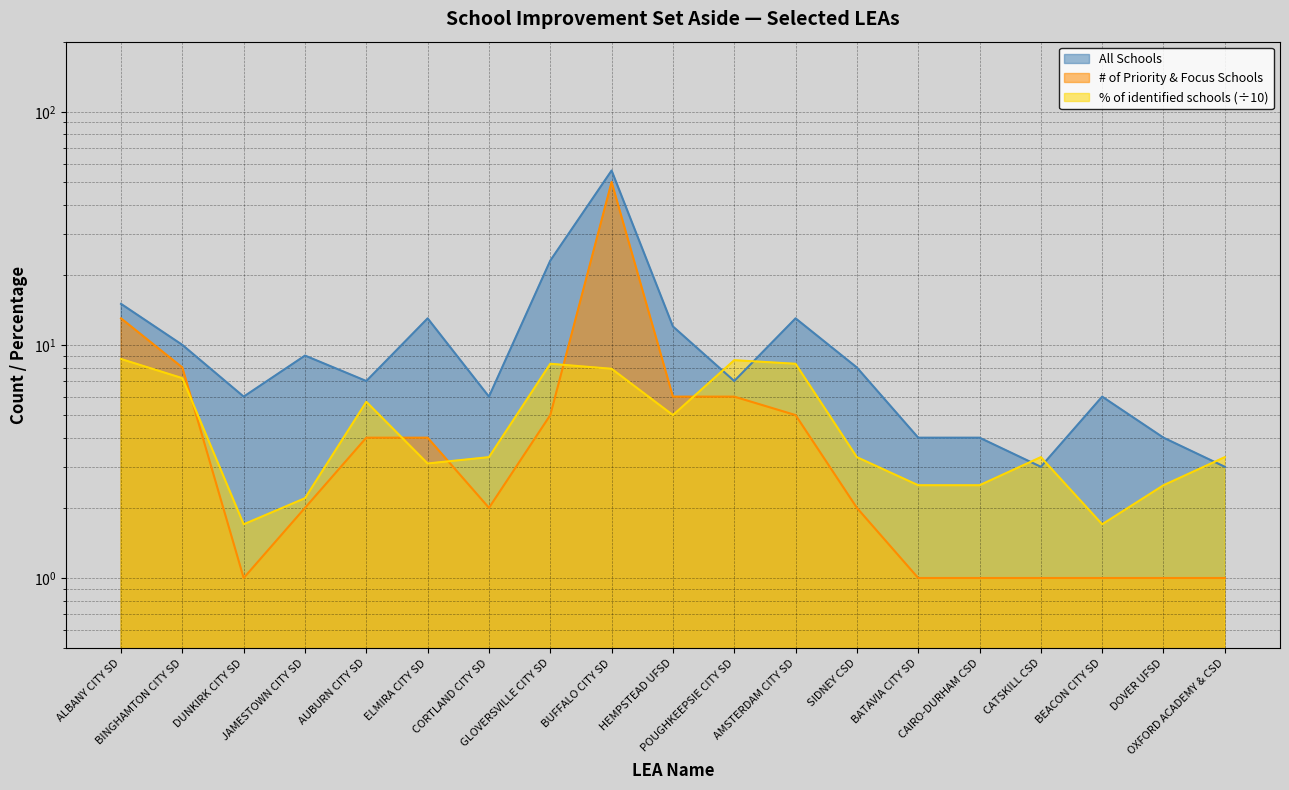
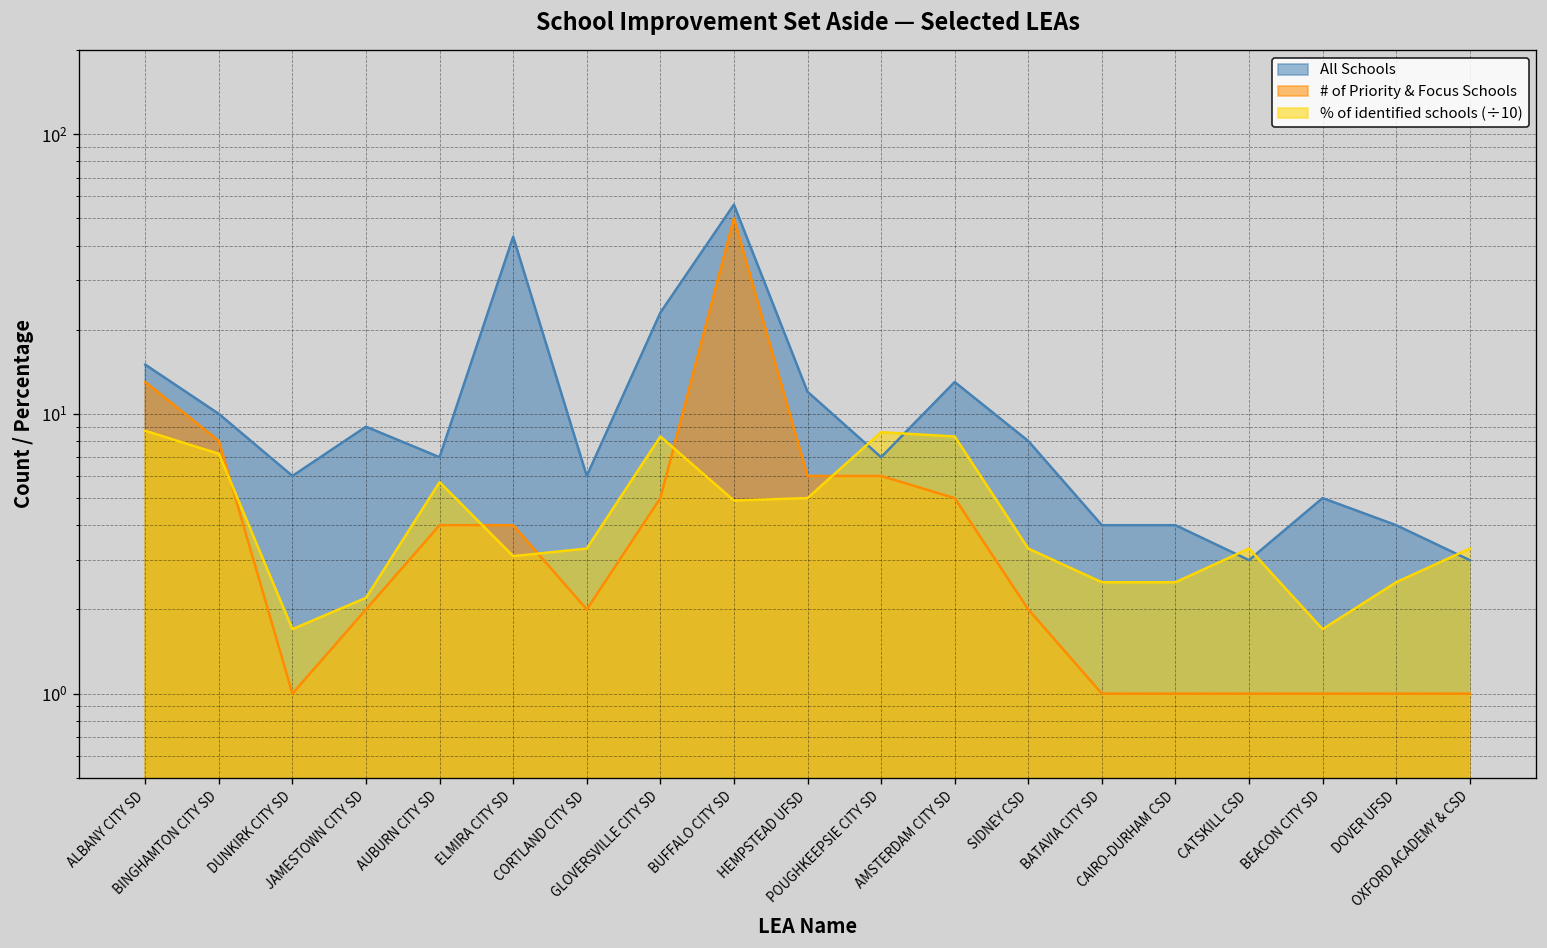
  {
    "All Schools": {
      "ALBANY CITY SD": 15,
      "BINGHAMTON CITY SD": 10,
      "DUNKIRK CITY SD": 6,
      "JAMESTOWN CITY SD": 9,
      "AUBURN CITY SD": 7,
-     "ELMIRA CITY SD": 13,
+     "ELMIRA CITY SD": 43,
      "CORTLAND CITY SD": 6,
      "GLOVERSVILLE CITY SD": 23,
      "BUFFALO CITY SD": 56,
      "HEMPSTEAD UFSD": 12,
      "POUGHKEEPSIE CITY SD": 7,
      "AMSTERDAM CITY SD": 13,
      "SIDNEY CSD": 8,
      "BATAVIA CITY SD": 4,
      "CAIRO-DURHAM CSD": 4,
      "CATSKILL CSD": 3,
-     "BEACON CITY SD": 6,
+     "BEACON CITY SD": 5,
      "DOVER UFSD": 4,
      "OXFORD ACADEMY & CSD": 3
    },
    "# of Priority & Focus Schools": {
      "ALBANY CITY SD": 13,
      "BINGHAMTON CITY SD": 8.0,
      "DUNKIRK CITY SD": 1.0,
      "JAMESTOWN CITY SD": 2.0,
      "AUBURN CITY SD": 4.0,
      "ELMIRA CITY SD": 4.0,
      "CORTLAND CITY SD": 2.0,
      "GLOVERSVILLE CITY SD": 5.0,
      "BUFFALO CITY SD": 50,
      "HEMPSTEAD UFSD": 6.0,
      "POUGHKEEPSIE CITY SD": 6.0,
      "AMSTERDAM CITY SD": 5.0,
      "SIDNEY CSD": 2.0,
      "BATAVIA CITY SD": 1.0,
      "CAIRO-DURHAM CSD": 1.0,
      "CATSKILL CSD": 1.0,
      "BEACON CITY SD": 1.0,
      "DOVER UFSD": 1.0,
      "OXFORD ACADEMY & CSD": 1.0
    },
    "% of identified schools (÷10)": {
      "ALBANY CITY SD": 8.7,
      "BINGHAMTON CITY SD": 7.2,
      "DUNKIRK CITY SD": 1.7,
      "JAMESTOWN CITY SD": 2.2,
      "AUBURN CITY SD": 5.7,
      "ELMIRA CITY SD": 3.1,
      "CORTLAND CITY SD": 3.3,
      "GLOVERSVILLE CITY SD": 8.3,
-     "BUFFALO CITY SD": 7.9,
+     "BUFFALO CITY SD": 4.9,
      "HEMPSTEAD UFSD": 5.0,
      "POUGHKEEPSIE CITY SD": 8.6,
      "AMSTERDAM CITY SD": 8.3,
      "SIDNEY CSD": 3.3,
      "BATAVIA CITY SD": 2.5,
      "CAIRO-DURHAM CSD": 2.5,
      "CATSKILL CSD": 3.3,
      "BEACON CITY SD": 1.7,
      "DOVER UFSD": 2.5,
      "OXFORD ACADEMY & CSD": 3.3
    }
  }
